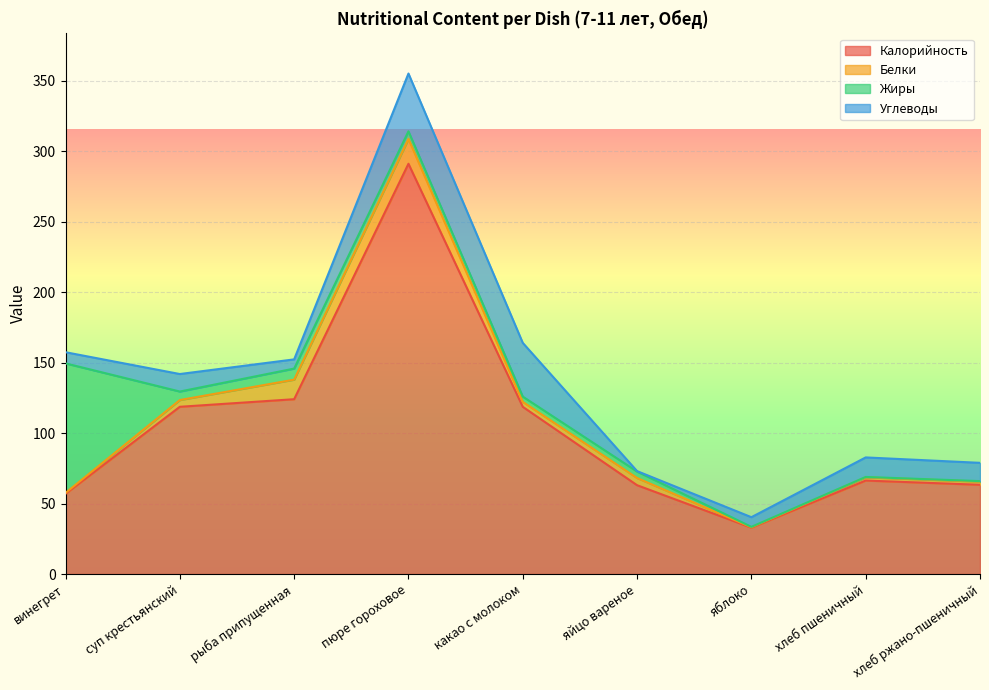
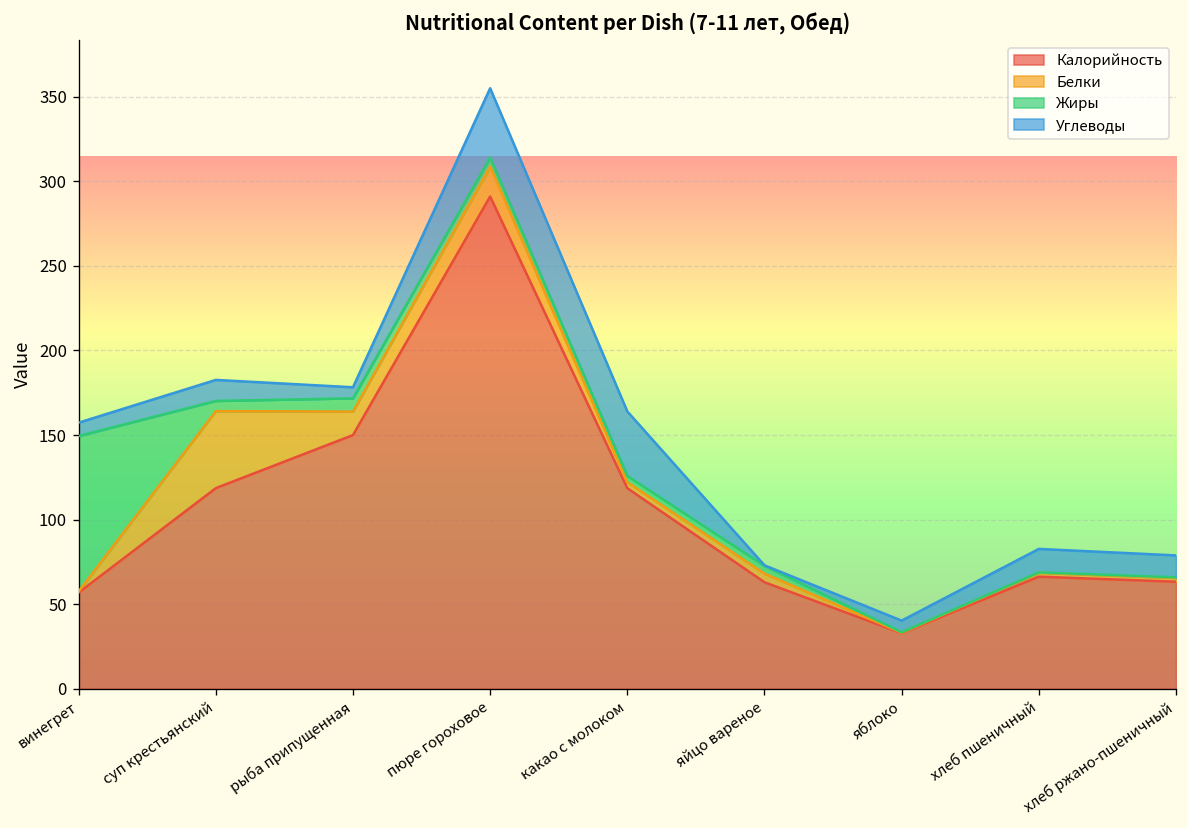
  {
    "Калорийность": {
      "суп крестьянский": 119,
-     "рыба припущенная": 124,
+     "рыба припущенная": 150,
      "пюре гороховое": 291,
      "какао с молоком": 119,
      "яйцо вареное": 63,
      "хлеб пшеничный": 66,
      "хлеб ржано-пшеничный": 63
    },
    "Белки": {
-     "суп крестьянский": 5,
+     "суп крестьянский": 46,
      "рыба припущенная": 14,
      "пюре гороховое": 18,
      "какао с молоком": 4,
      "яйцо вареное": 5
    },
    "Жиры": {
      "винегрет": 92,
      "суп крестьянский": 6,
      "рыба припущенная": 8,
      "пюре гороховое": 5,
      "какао с молоком": 4
    },
    "Углеводы": {
      "винегрет": 8,
      "суп крестьянский": 12,
      "рыба припущенная": 7,
      "пюре гороховое": 41,
      "какао с молоком": 38,
      "яблоко": 7,
      "хлеб пшеничный": 14,
      "хлеб ржано-пшеничный": 13
    }
  }
